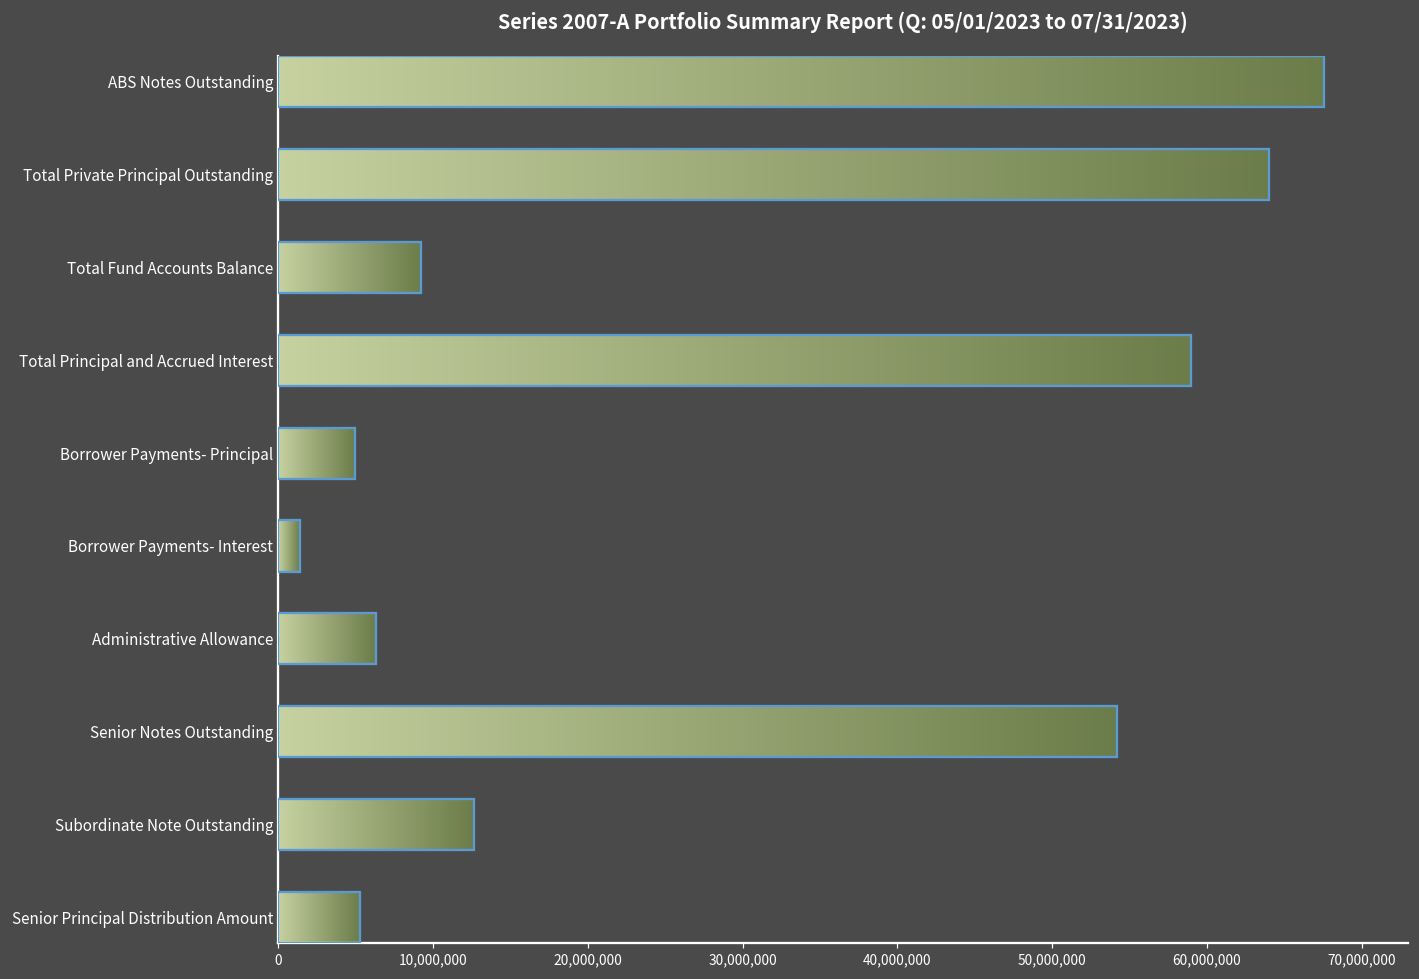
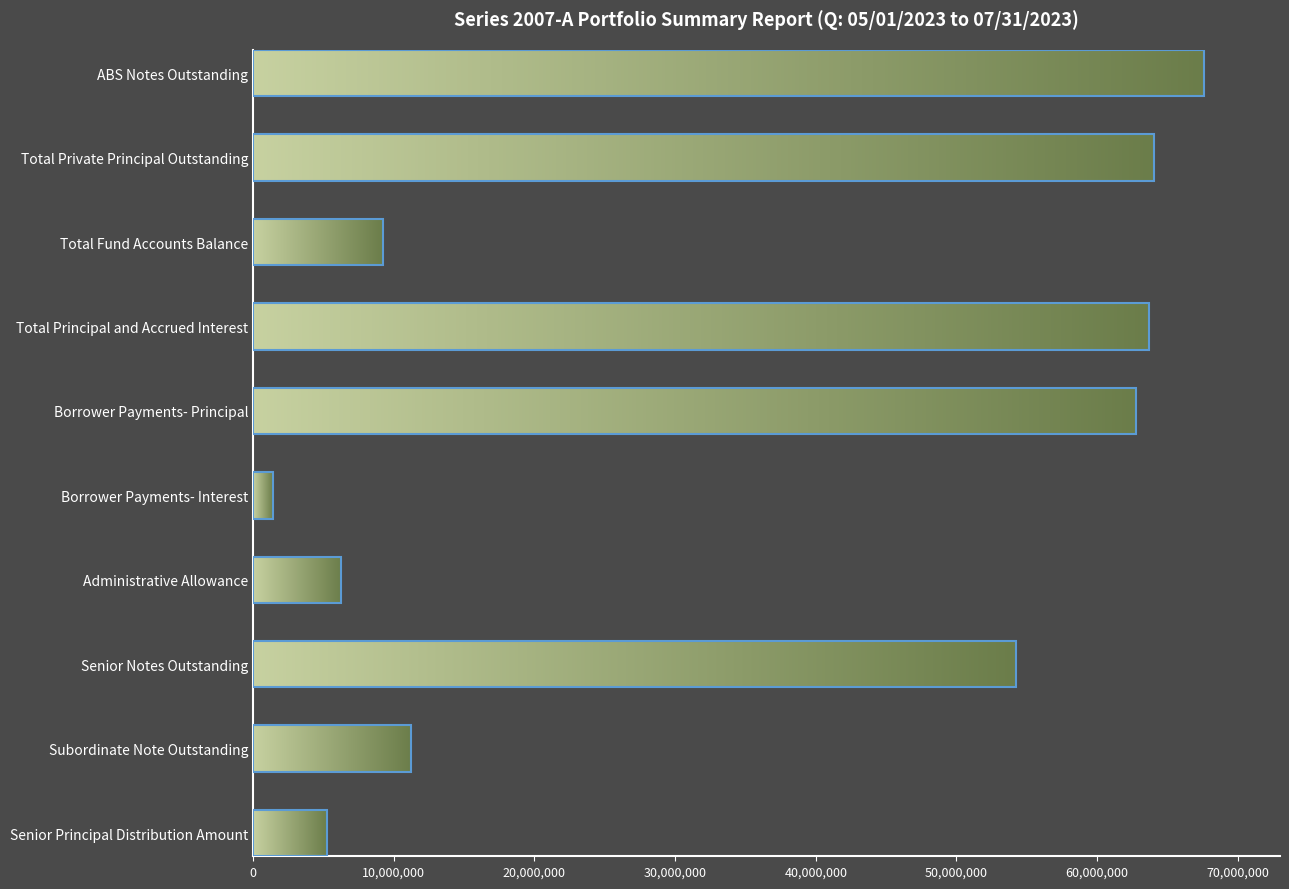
  {
    "ABS Notes Outstanding": "67,600,000",
    "Total Private Principal Outstanding": "64,000,000",
    "Total Fund Accounts Balance": "9,200,000",
-   "Total Principal and Accrued Interest": "59,000,000",
-   "Borrower Payments- Principal": "5,000,000",
+   "Total Principal and Accrued Interest": "63,700,000",
+   "Borrower Payments- Principal": "62,700,000",
    "Borrower Payments- Interest": "1,400,000",
    "Administrative Allowance": "6,300,000",
    "Senior Notes Outstanding": "54,200,000",
-   "Subordinate Note Outstanding": "12,700,000",
+   "Subordinate Note Outstanding": "11,200,000",
    "Senior Principal Distribution Amount": "5,300,000"
  }
